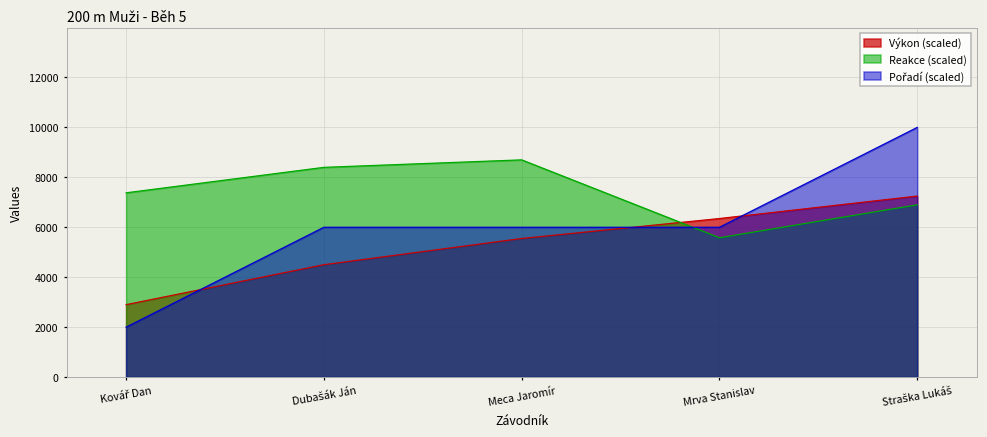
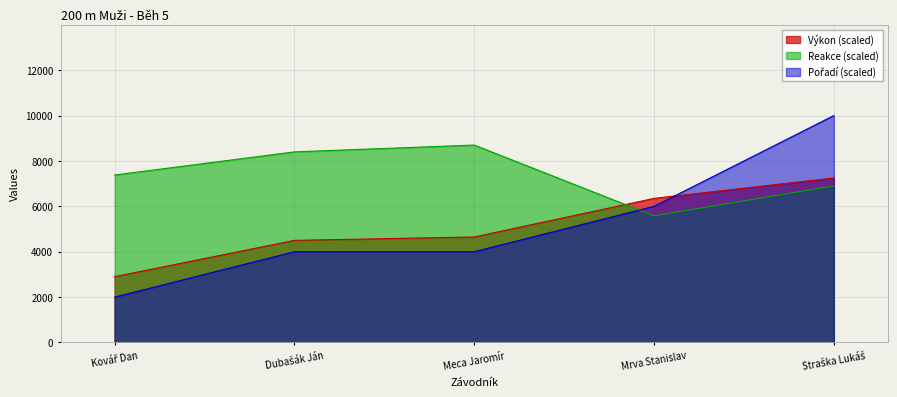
  {
    "Výkon (scaled)": {
      "Kovář Dan": 2900,
      "Dubašák Ján": 4500,
-     "Meca Jaromír": 5500,
+     "Meca Jaromír": 4600,
      "Mrva Stanislav": 6300,
      "Straška Lukáš": 7200
    },
    "Reakce (scaled)": {
      "Kovář Dan": 7400,
      "Dubašák Ján": 8400,
      "Meca Jaromír": 8700,
      "Mrva Stanislav": 5600,
      "Straška Lukáš": 6900
    },
    "Pořadí (scaled)": {
      "Kovář Dan": 2000,
-     "Dubašák Ján": 6000,
-     "Meca Jaromír": 6000,
+     "Dubašák Ján": 4000,
+     "Meca Jaromír": 4000,
      "Mrva Stanislav": 6000,
      "Straška Lukáš": 10000
    }
  }
